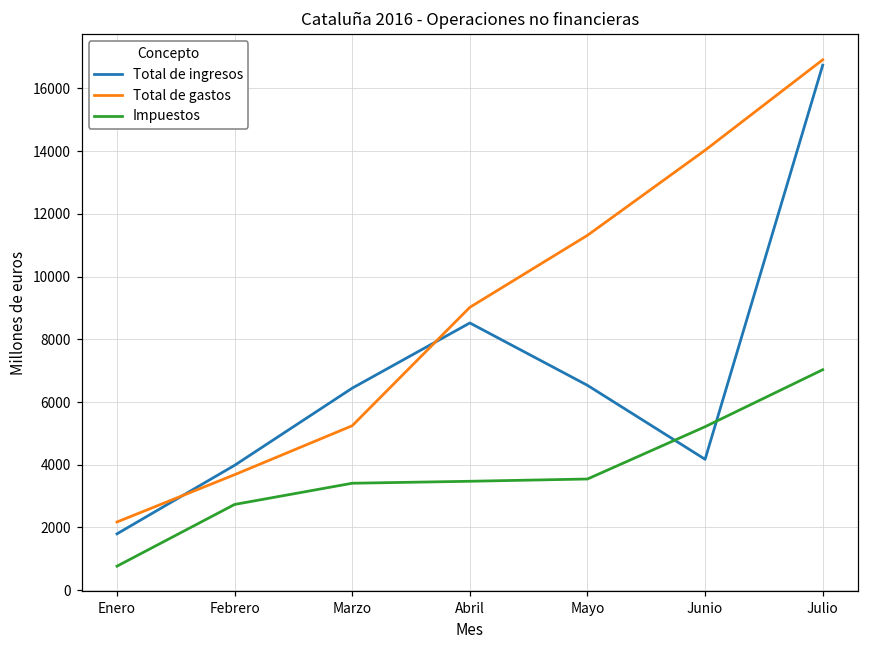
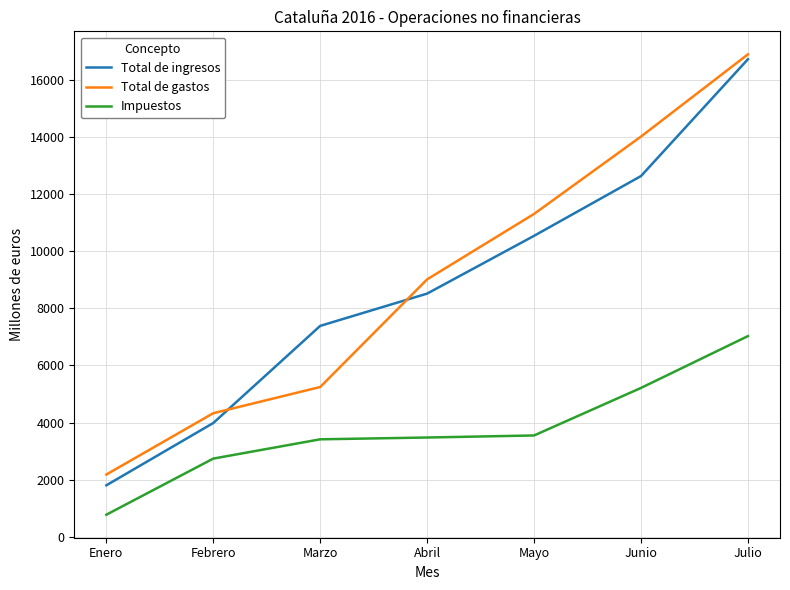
  {
    "Total de ingresos": {
      "Enero": 1800,
      "Febrero": 4000,
-     "Marzo": 6400,
+     "Marzo": 7400,
      "Abril": 8500,
-     "Mayo": 6500,
-     "Junio": 4200,
+     "Mayo": 10500,
+     "Junio": 12600,
      "Julio": 16700
    },
    "Total de gastos": {
      "Enero": 2200,
-     "Febrero": 3700,
+     "Febrero": 4300,
      "Marzo": 5200,
      "Abril": 9000,
      "Mayo": 11300,
      "Junio": 14000,
      "Julio": 16900
    },
    "Impuestos": {
      "Enero": 800,
      "Febrero": 2700,
      "Marzo": 3400,
      "Abril": 3500,
      "Mayo": 3500,
      "Junio": 5200,
      "Julio": 7000
    }
  }
